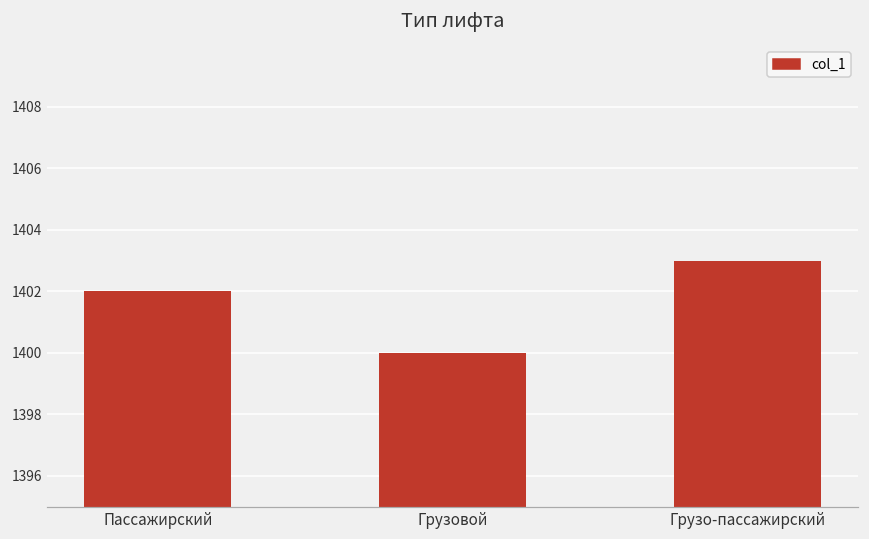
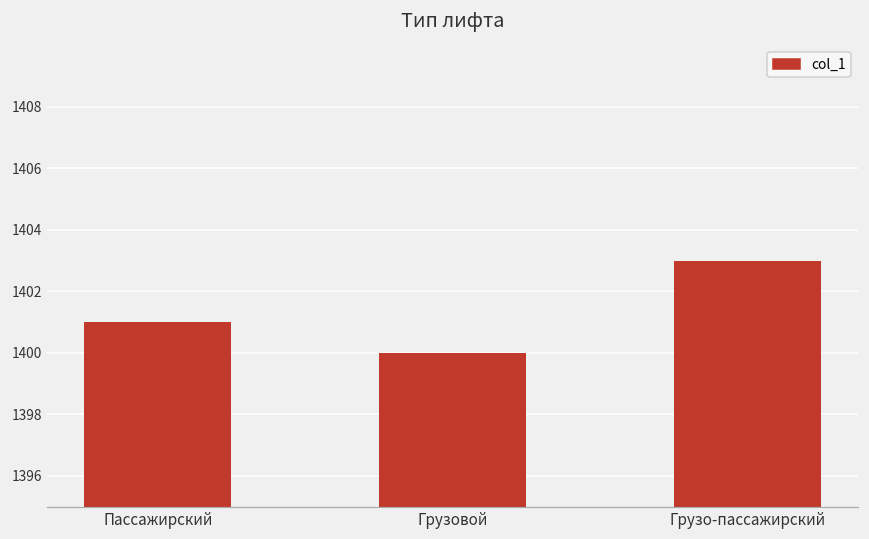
  {
-   "Пассажирский": 1402,
+   "Пассажирский": 1401,
    "Грузовой": 1400,
    "Грузо-пассажирский": 1403
  }
